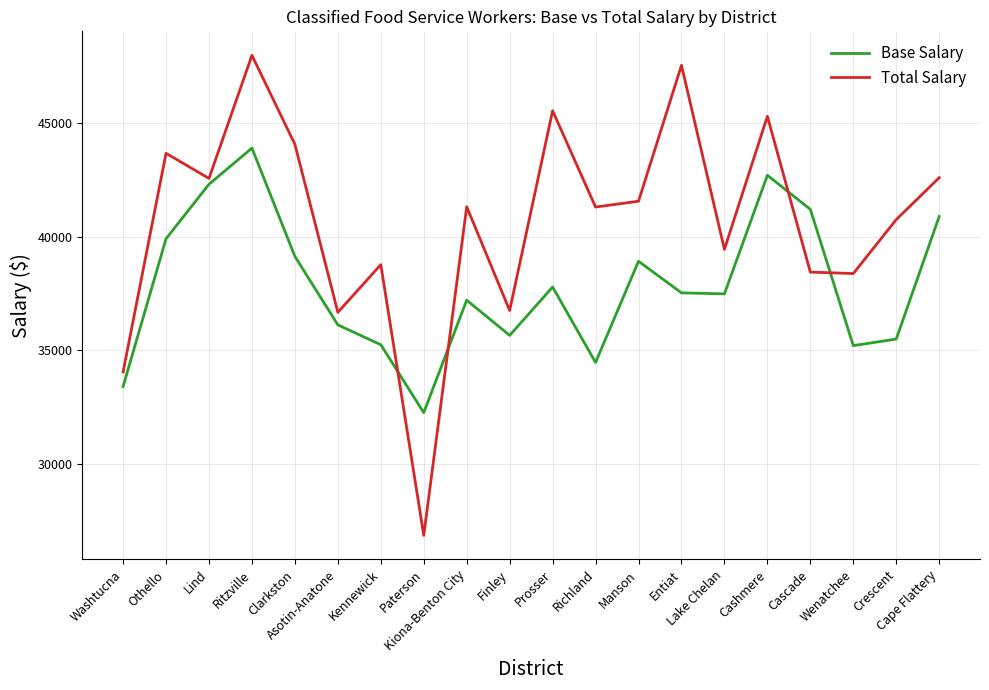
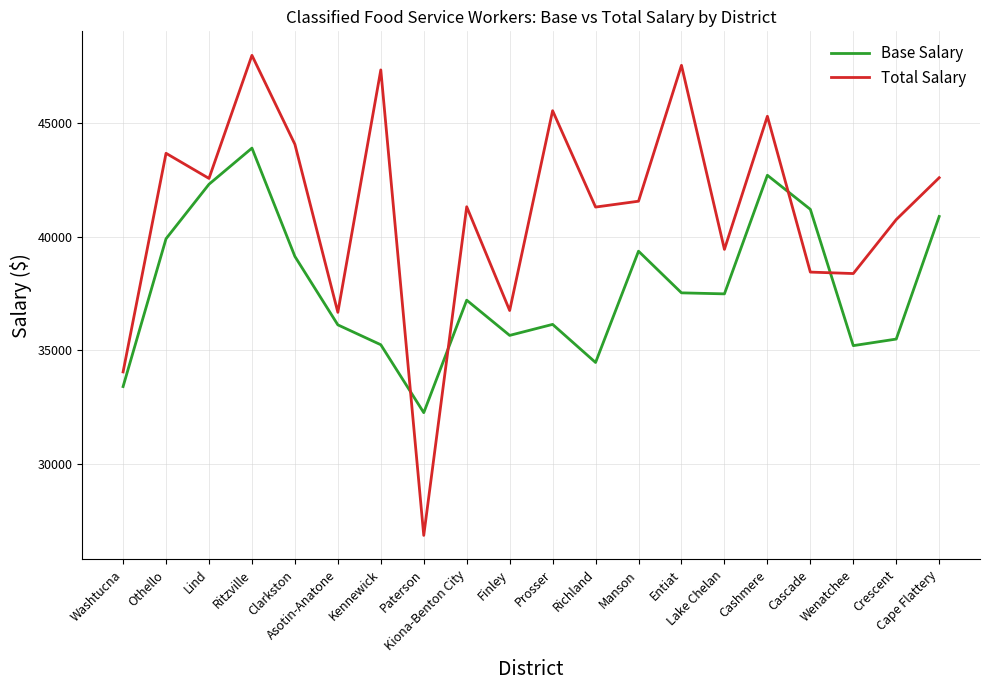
  {
    "Base Salary": {
      "Washtucna": 33400,
      "Othello": 39900,
      "Lind": 42300,
      "Ritzville": 43900,
      "Clarkston": 39100,
      "Asotin-Anatone": 36100,
      "Kennewick": 35200,
      "Paterson": 32300,
      "Kiona-Benton City": 37200,
      "Finley": 35700,
-     "Prosser": 37800,
+     "Prosser": 36100,
      "Richland": 34500,
-     "Manson": 38900,
+     "Manson": 39400,
      "Entiat": 37500,
      "Lake Chelan": 37500,
      "Cashmere": 42700,
      "Cascade": 41200,
      "Wenatchee": 35200,
      "Crescent": 35500,
      "Cape Flattery": 40900
    },
    "Total Salary": {
      "Washtucna": 34000,
      "Othello": 43700,
      "Lind": 42600,
      "Ritzville": 48000,
      "Clarkston": 44100,
      "Asotin-Anatone": 36700,
-     "Kennewick": 38800,
+     "Kennewick": 47300,
      "Paterson": 26800,
      "Kiona-Benton City": 41300,
      "Finley": 36800,
      "Prosser": 45600,
      "Richland": 41300,
      "Manson": 41600,
      "Entiat": 47600,
      "Lake Chelan": 39400,
      "Cashmere": 45300,
      "Cascade": 38400,
      "Wenatchee": 38400,
      "Crescent": 40800,
      "Cape Flattery": 42600
    }
  }
